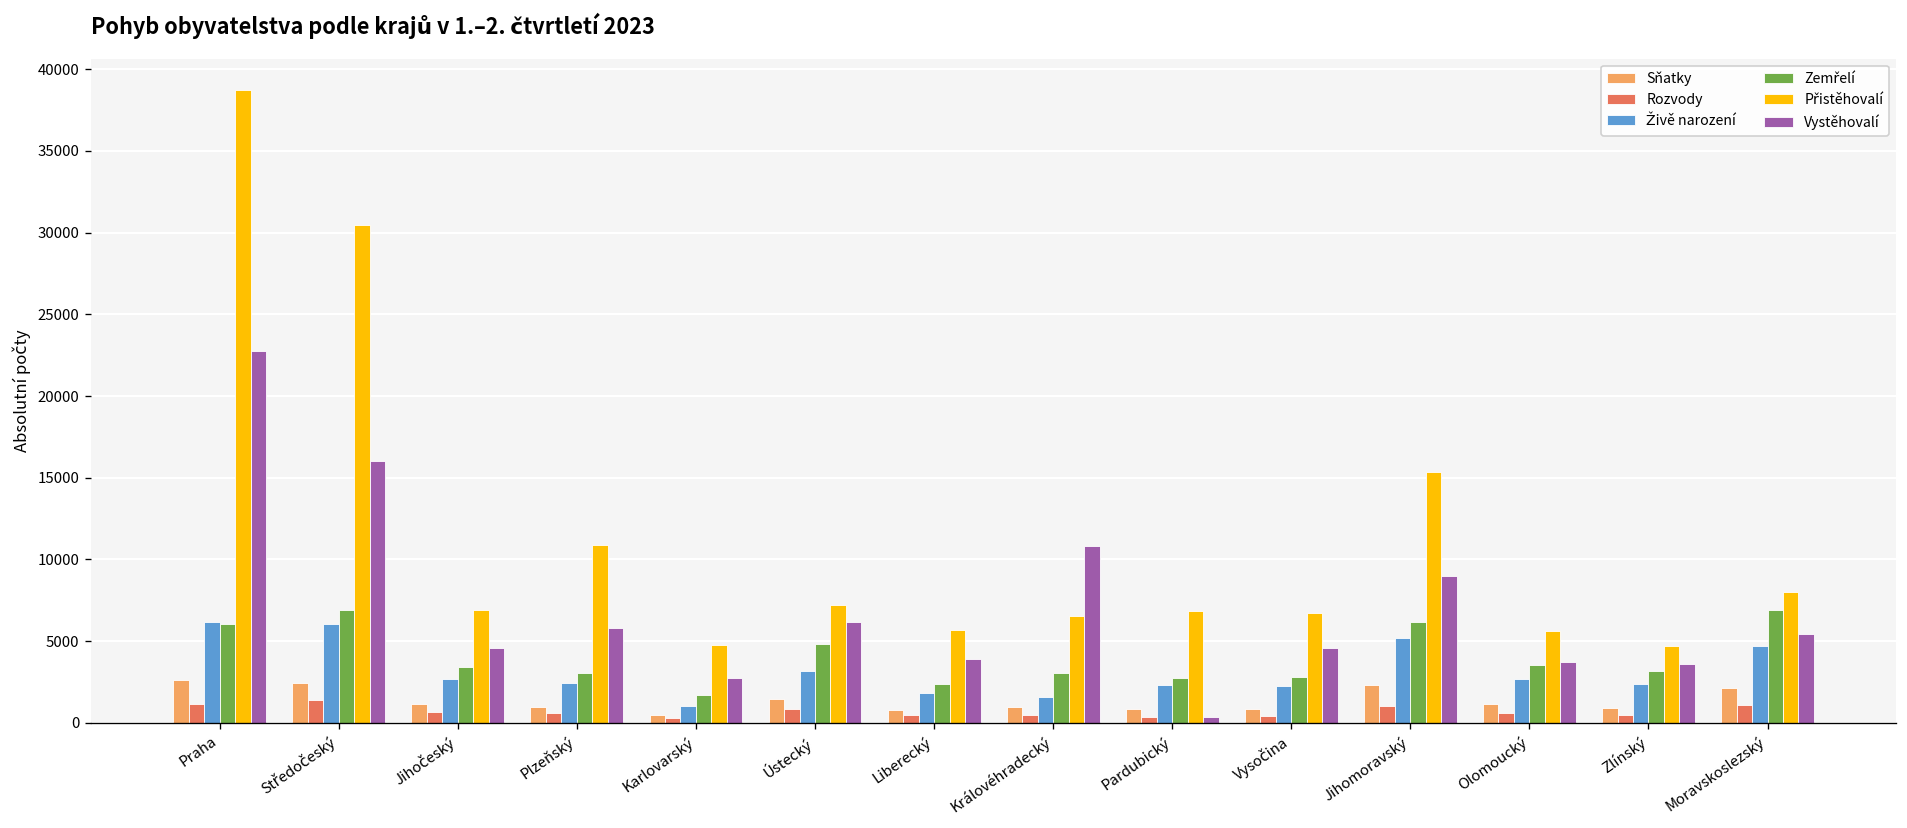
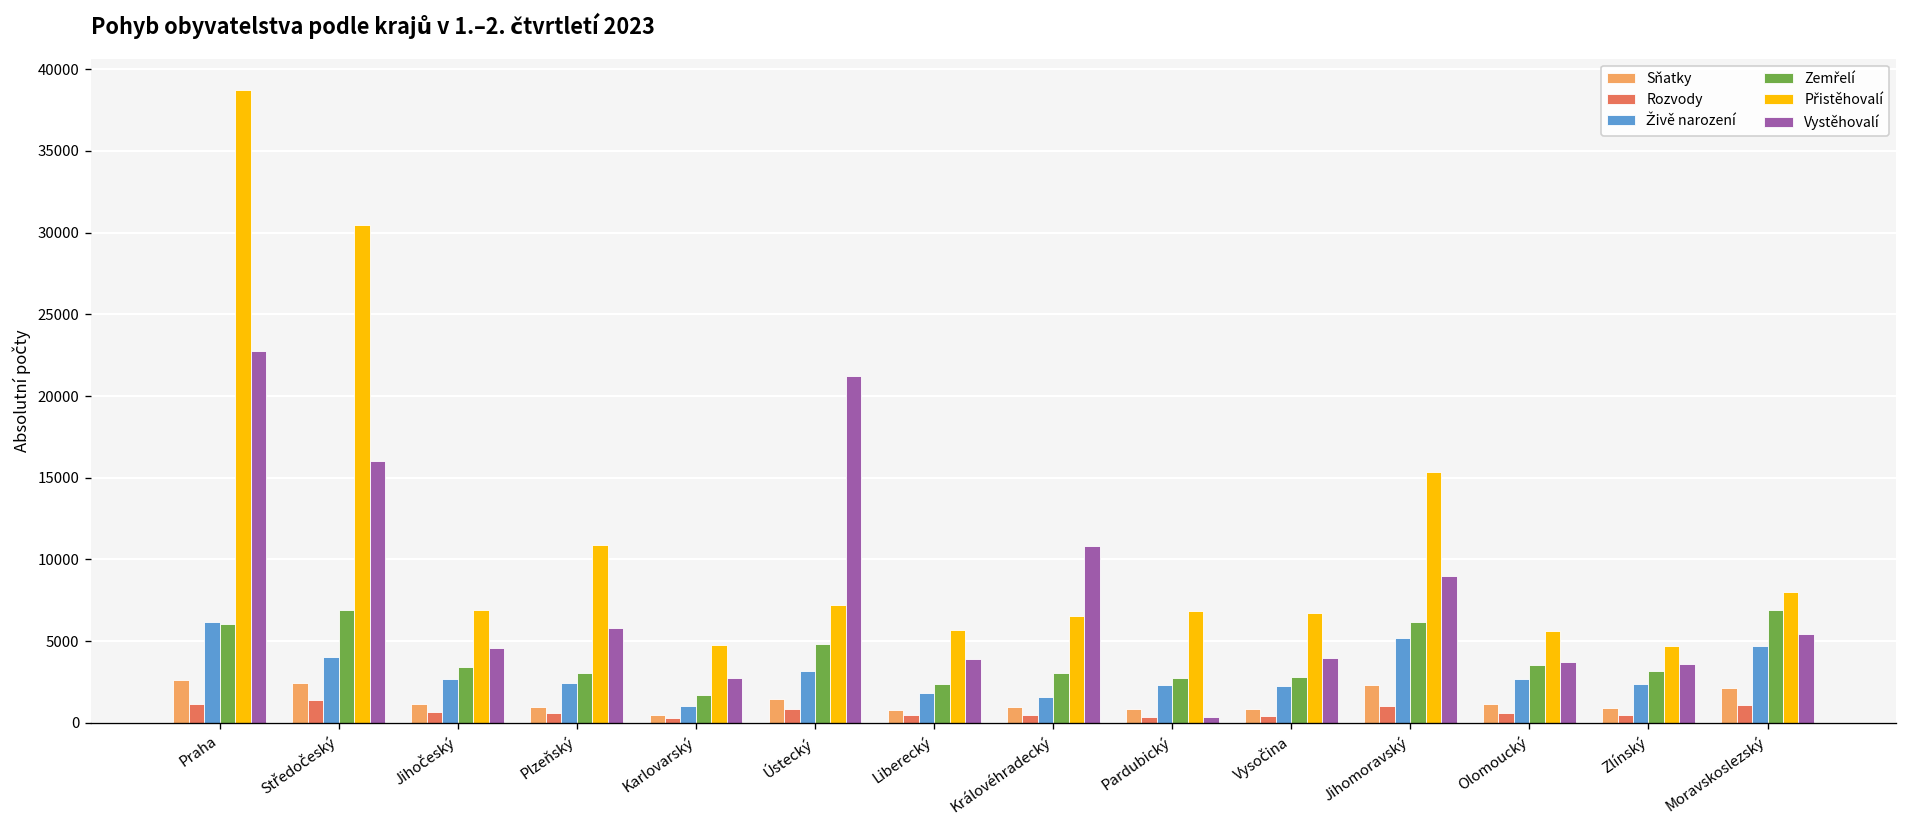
  {
    "Živě narození": {
      "Praha": 6200,
-     "Středočeský": 6100,
+     "Středočeský": 4000,
      "Jihočeský": 2700,
      "Plzeňský": 2500,
      "Karlovarský": 1100,
      "Ústecký": 3200,
      "Liberecký": 1800,
      "Královéhradecký": 1600,
      "Pardubický": 2300,
      "Vysočina": 2200,
      "Jihomoravský": 5200,
      "Olomoucký": 2700,
      "Zlínský": 2400,
      "Moravskoslezský": 4700
    },
    "Zemřelí": {
      "Praha": 6100,
      "Středočeský": 6900,
      "Jihočeský": 3400,
      "Plzeňský": 3000,
      "Karlovarský": 1700,
      "Ústecký": 4800,
      "Liberecký": 2400,
      "Královéhradecký": 3000,
      "Pardubický": 2800,
      "Vysočina": 2800,
      "Jihomoravský": 6200,
      "Olomoucký": 3500,
      "Zlínský": 3200,
      "Moravskoslezský": 6900
    },
    "Přistěhovalí": {
      "Praha": 38700,
      "Středočeský": 30500,
      "Jihočeský": 6900,
      "Plzeňský": 10900,
      "Karlovarský": 4700,
      "Ústecký": 7200,
      "Liberecký": 5700,
      "Královéhradecký": 6500,
      "Pardubický": 6900,
      "Vysočina": 6700,
      "Jihomoravský": 15400,
      "Olomoucký": 5600,
      "Zlínský": 4700,
      "Moravskoslezský": 8000
    },
    "Vystěhovalí": {
      "Praha": 22800,
      "Středočeský": 16000,
      "Jihočeský": 4600,
      "Plzeňský": 5800,
      "Karlovarský": 2800,
-     "Ústecký": 6200,
+     "Ústecký": 21200,
      "Liberecký": 3900,
      "Královéhradecký": 10800,
      "Pardubický": 400,
-     "Vysočina": 4600,
+     "Vysočina": 4000,
      "Jihomoravský": 9000,
      "Olomoucký": 3700,
      "Zlínský": 3600,
      "Moravskoslezský": 5400
    }
  }
